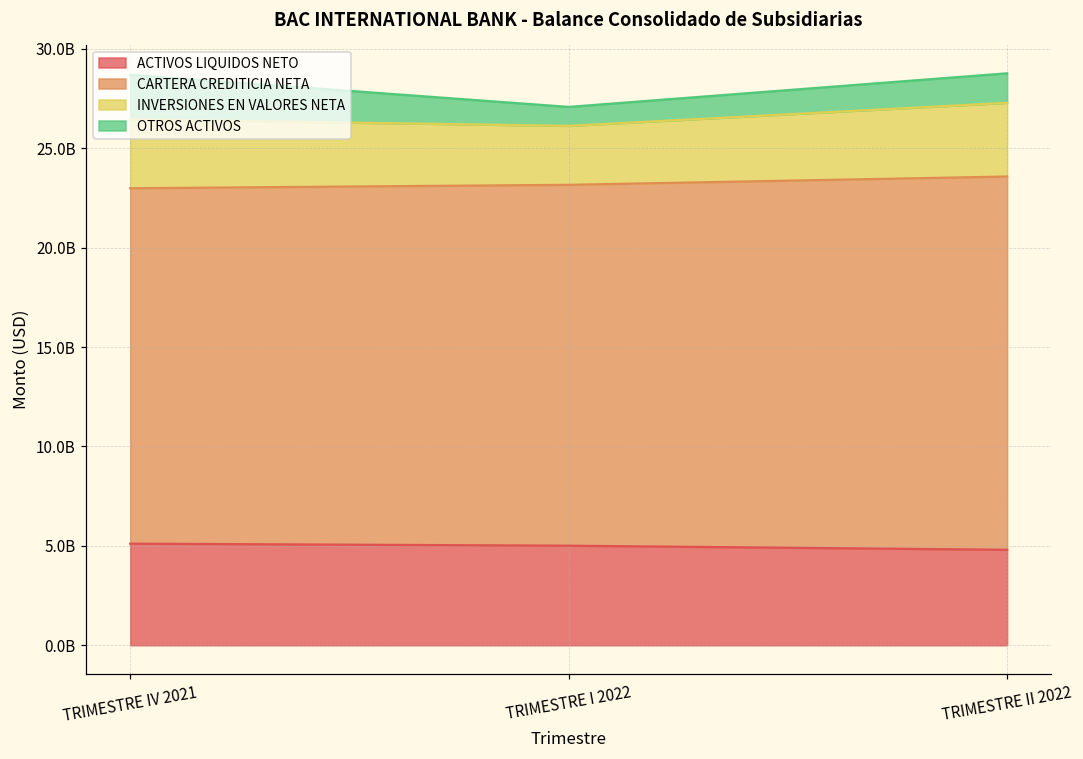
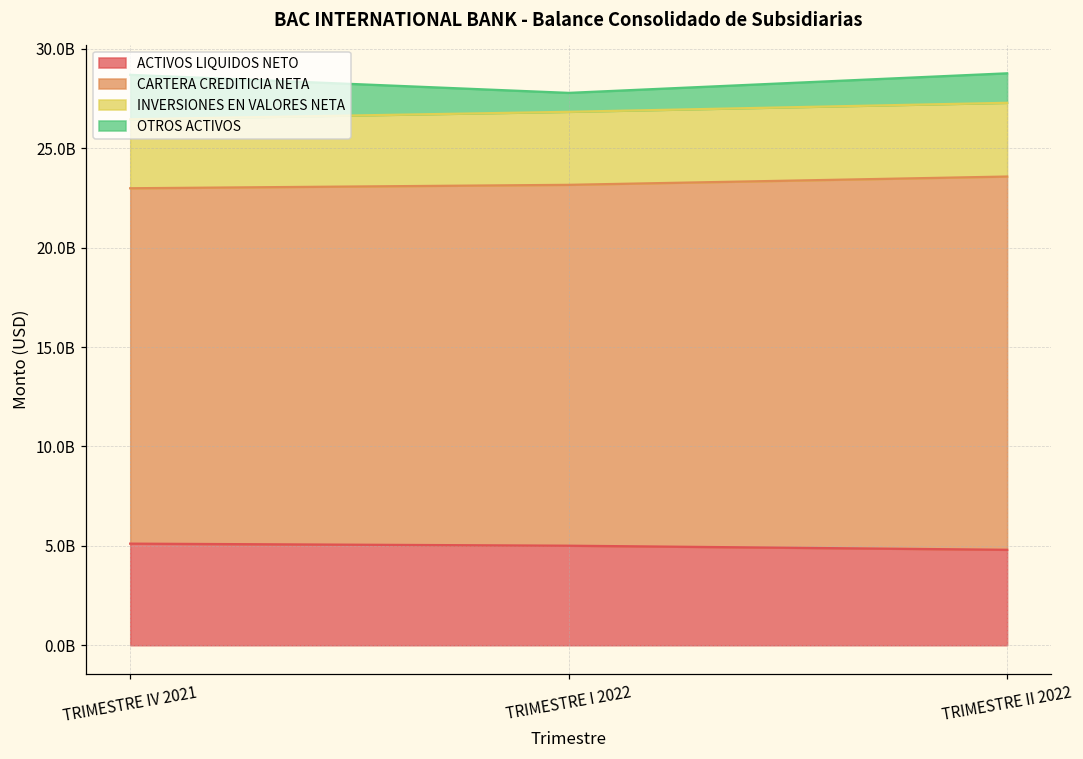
  {
    "INVERSIONES EN VALORES NETA": {
-     "TRIMESTRE I 2022": 3000000000,
+     "TRIMESTRE I 2022": 3700000000,
      "TRIMESTRE II 2022": 3700000000
    },
    "OTROS ACTIVOS": {
      "TRIMESTRE I 2022": 1000000000,
      "TRIMESTRE II 2022": 1500000000
    }
  }
